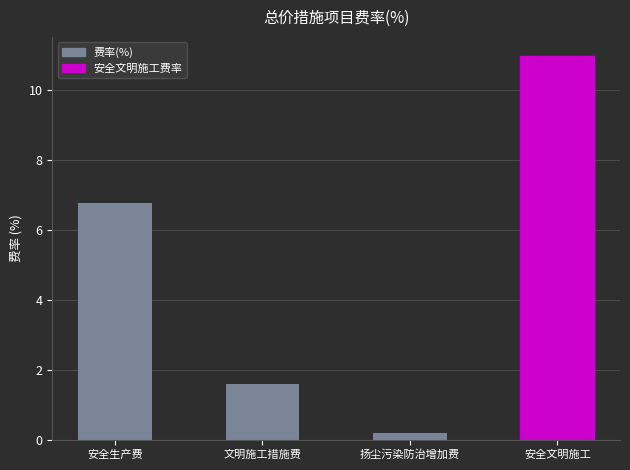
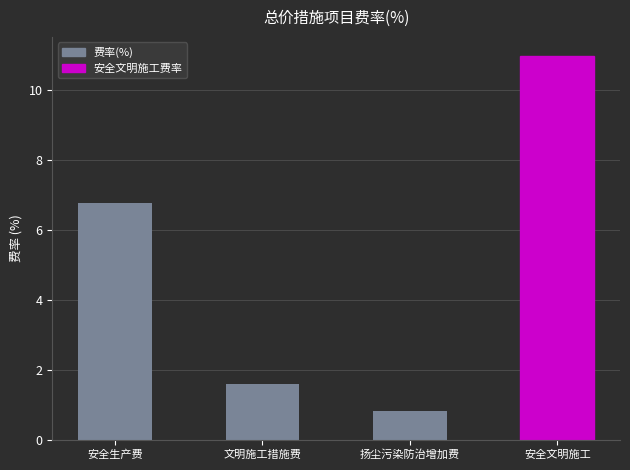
  {
    "安全生产费": 6.8,
    "文明施工措施费": 1.6,
-   "扬尘污染防治增加费": 0.2,
+   "扬尘污染防治增加费": 0.8,
    "安全文明施工": 11.0
  }
